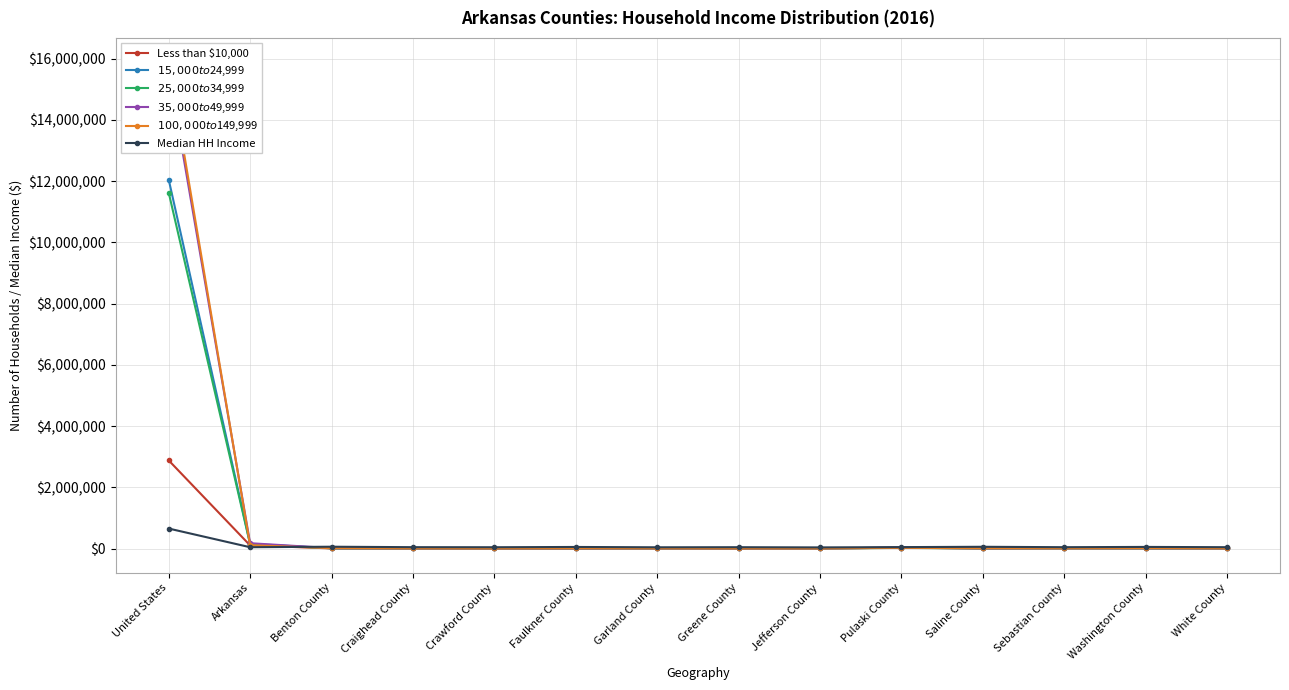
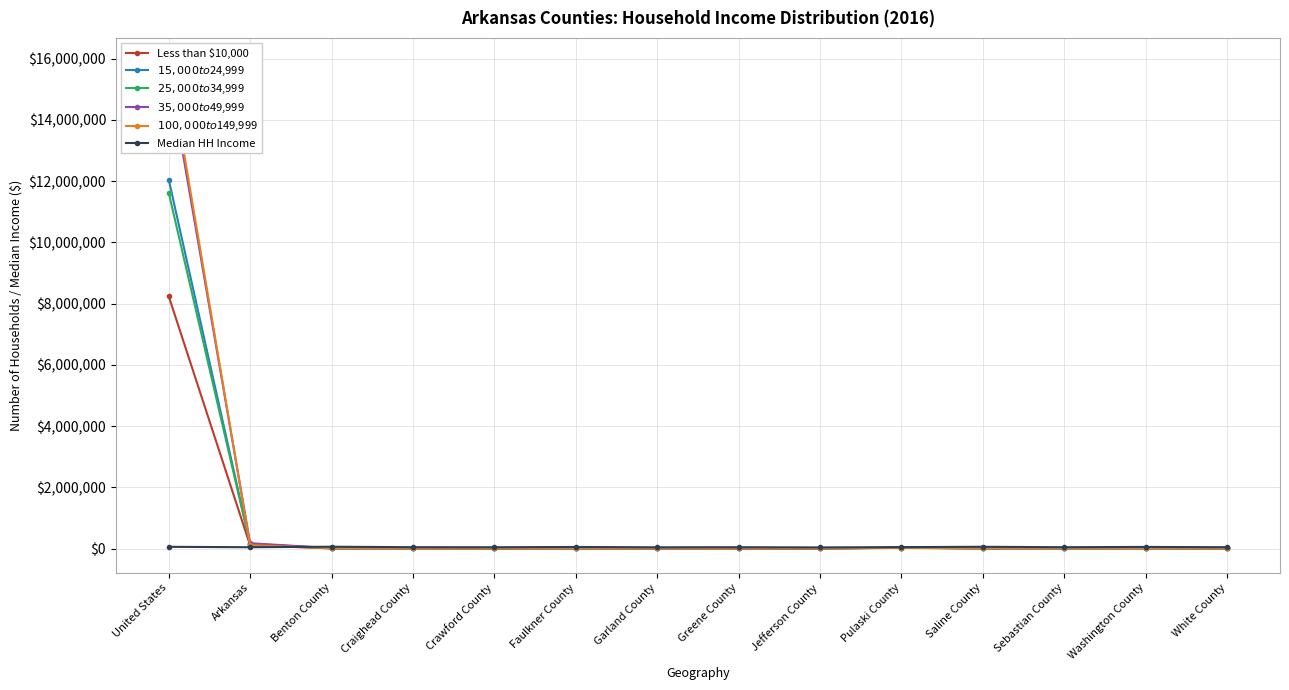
  {
    "Less than $10,000": {
-     "United States": "$2,900,000"
+     "United States": "$8,200,000"
    },
    "Median HH Income": {
-     "United States": "$700,000"
+     "United States": "$100,000"
    }
  }
